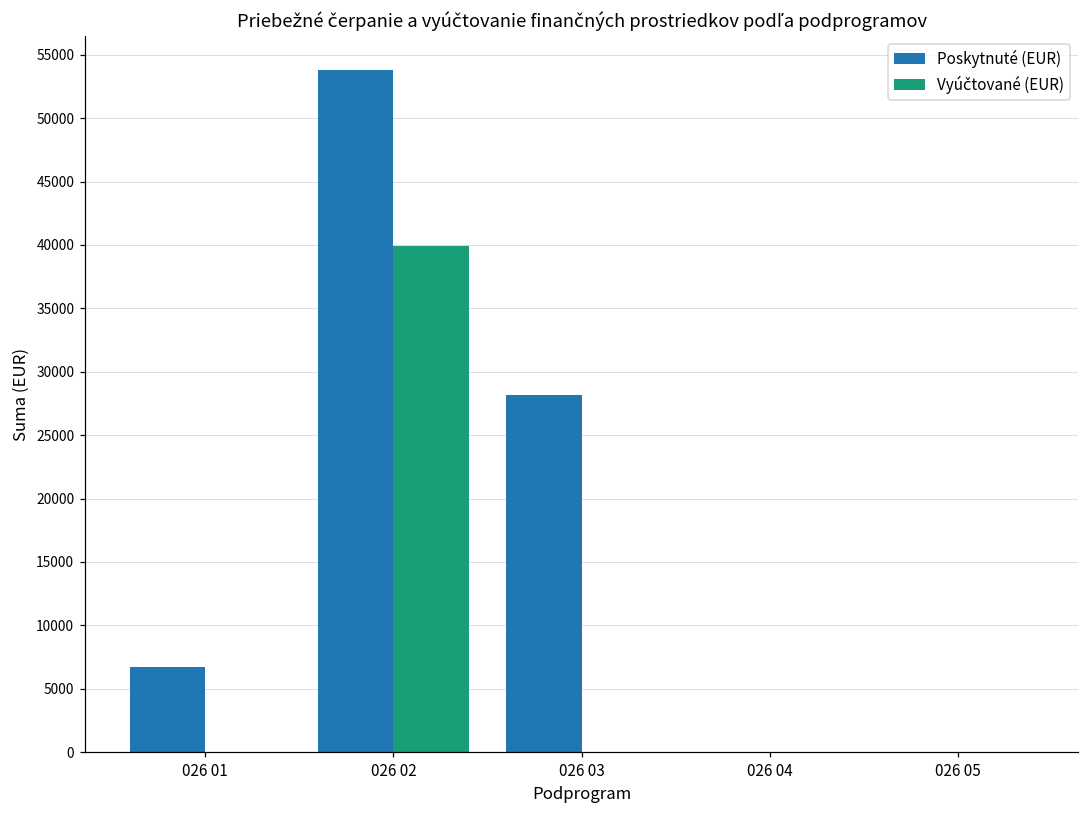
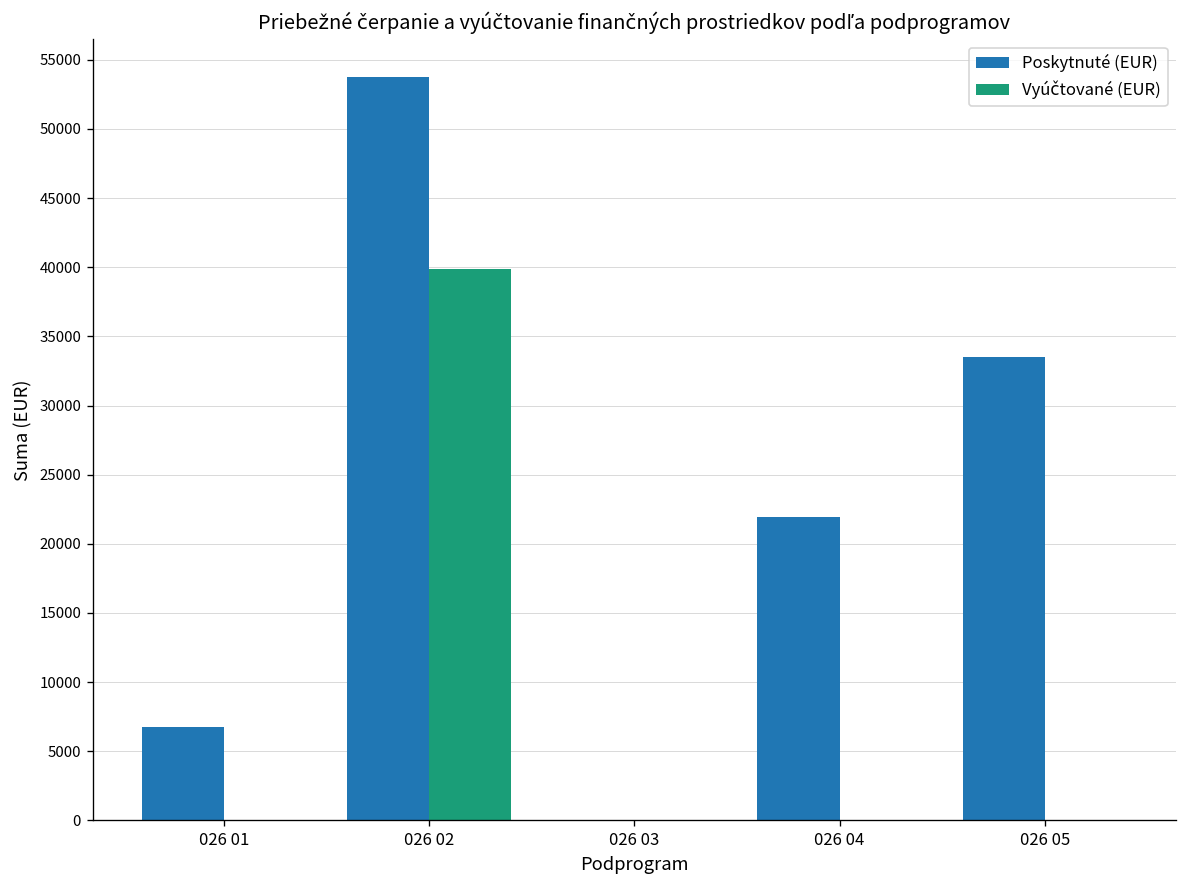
  {
    "Poskytnuté (EUR)": {
      "026 01": 6700,
      "026 02": 53800,
-     "026 03": 28100,
-     "026 04": 0,
-     "026 05": 0
+     "026 03": 0,
+     "026 04": 22000,
+     "026 05": 33500
    },
    "Vyúčtované (EUR)": {
      "026 01": 0,
      "026 02": 39900,
      "026 03": 0,
      "026 04": 0,
      "026 05": 0
    }
  }
